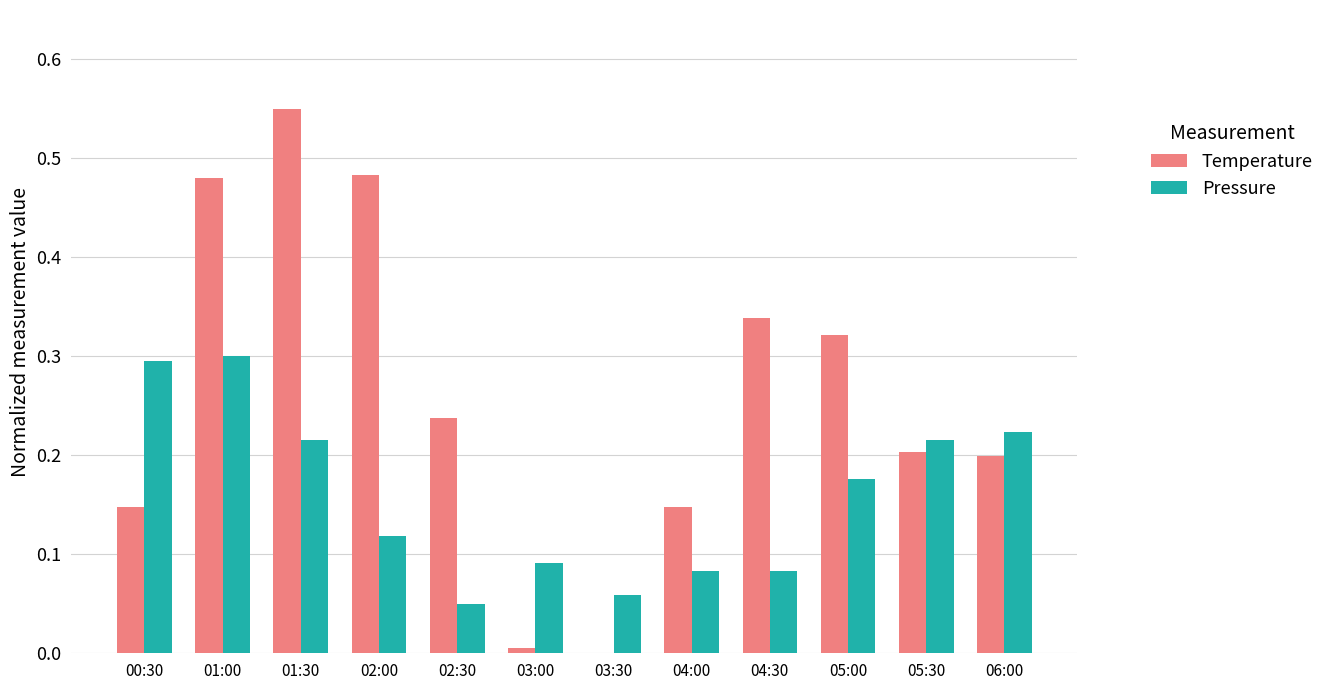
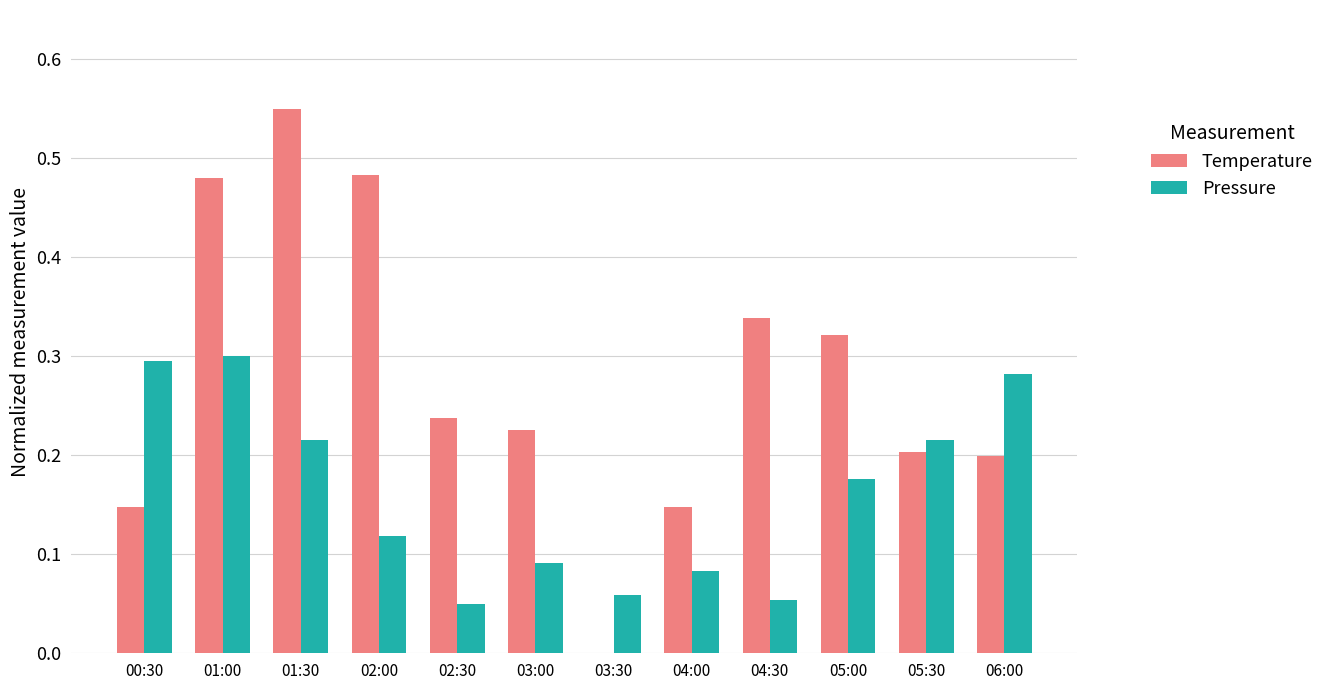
  {
    "Temperature": {
      "00:30": 0.15,
      "01:00": 0.48,
      "01:30": 0.55,
      "02:00": 0.48,
      "02:30": 0.24,
-     "03:00": 0.00,
+     "03:00": 0.23,
      "03:30": 0.00,
      "04:00": 0.15,
      "04:30": 0.34,
      "05:00": 0.32,
      "05:30": 0.20,
      "06:00": 0.20
    },
    "Pressure": {
      "00:30": 0.30,
      "01:00": 0.30,
      "01:30": 0.22,
      "02:00": 0.12,
      "02:30": 0.05,
      "03:00": 0.09,
      "03:30": 0.06,
      "04:00": 0.08,
-     "04:30": 0.08,
+     "04:30": 0.05,
      "05:00": 0.18,
      "05:30": 0.22,
-     "06:00": 0.22
+     "06:00": 0.28
    }
  }
